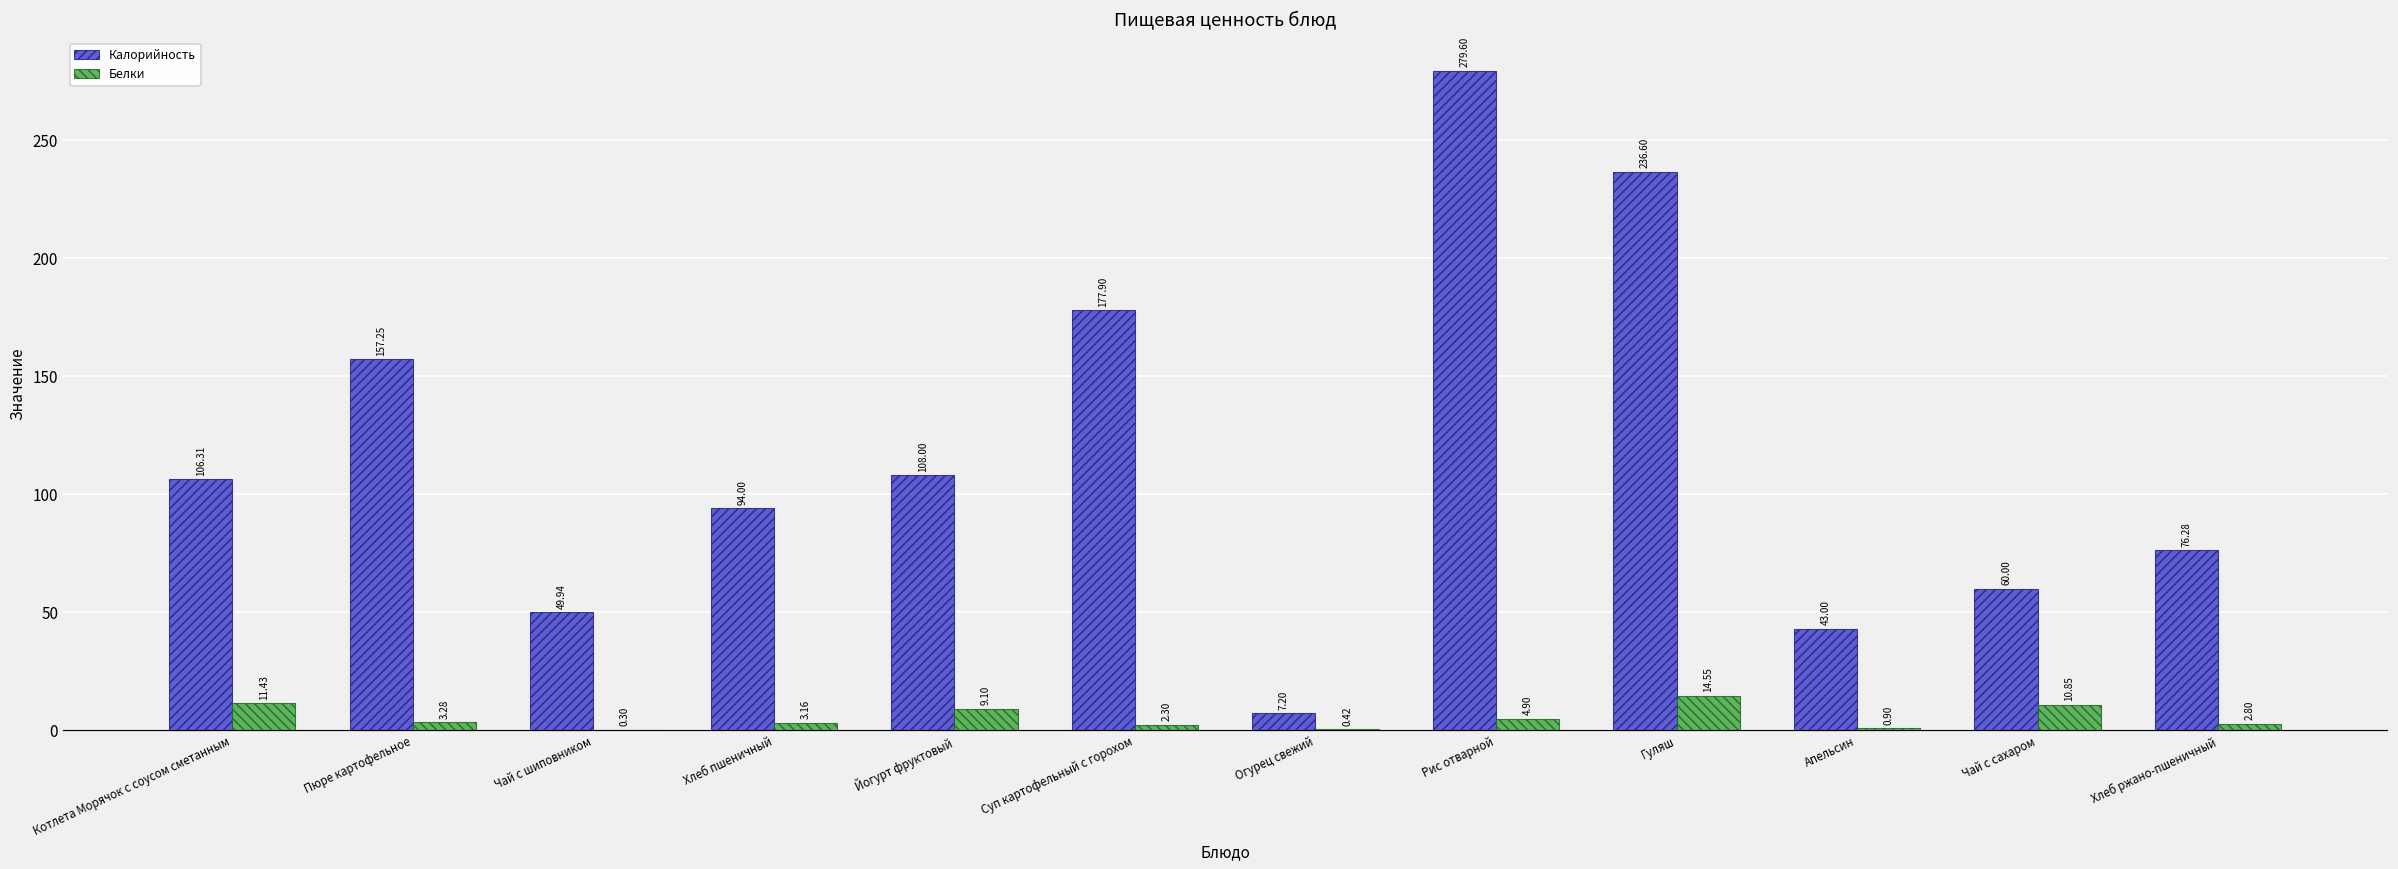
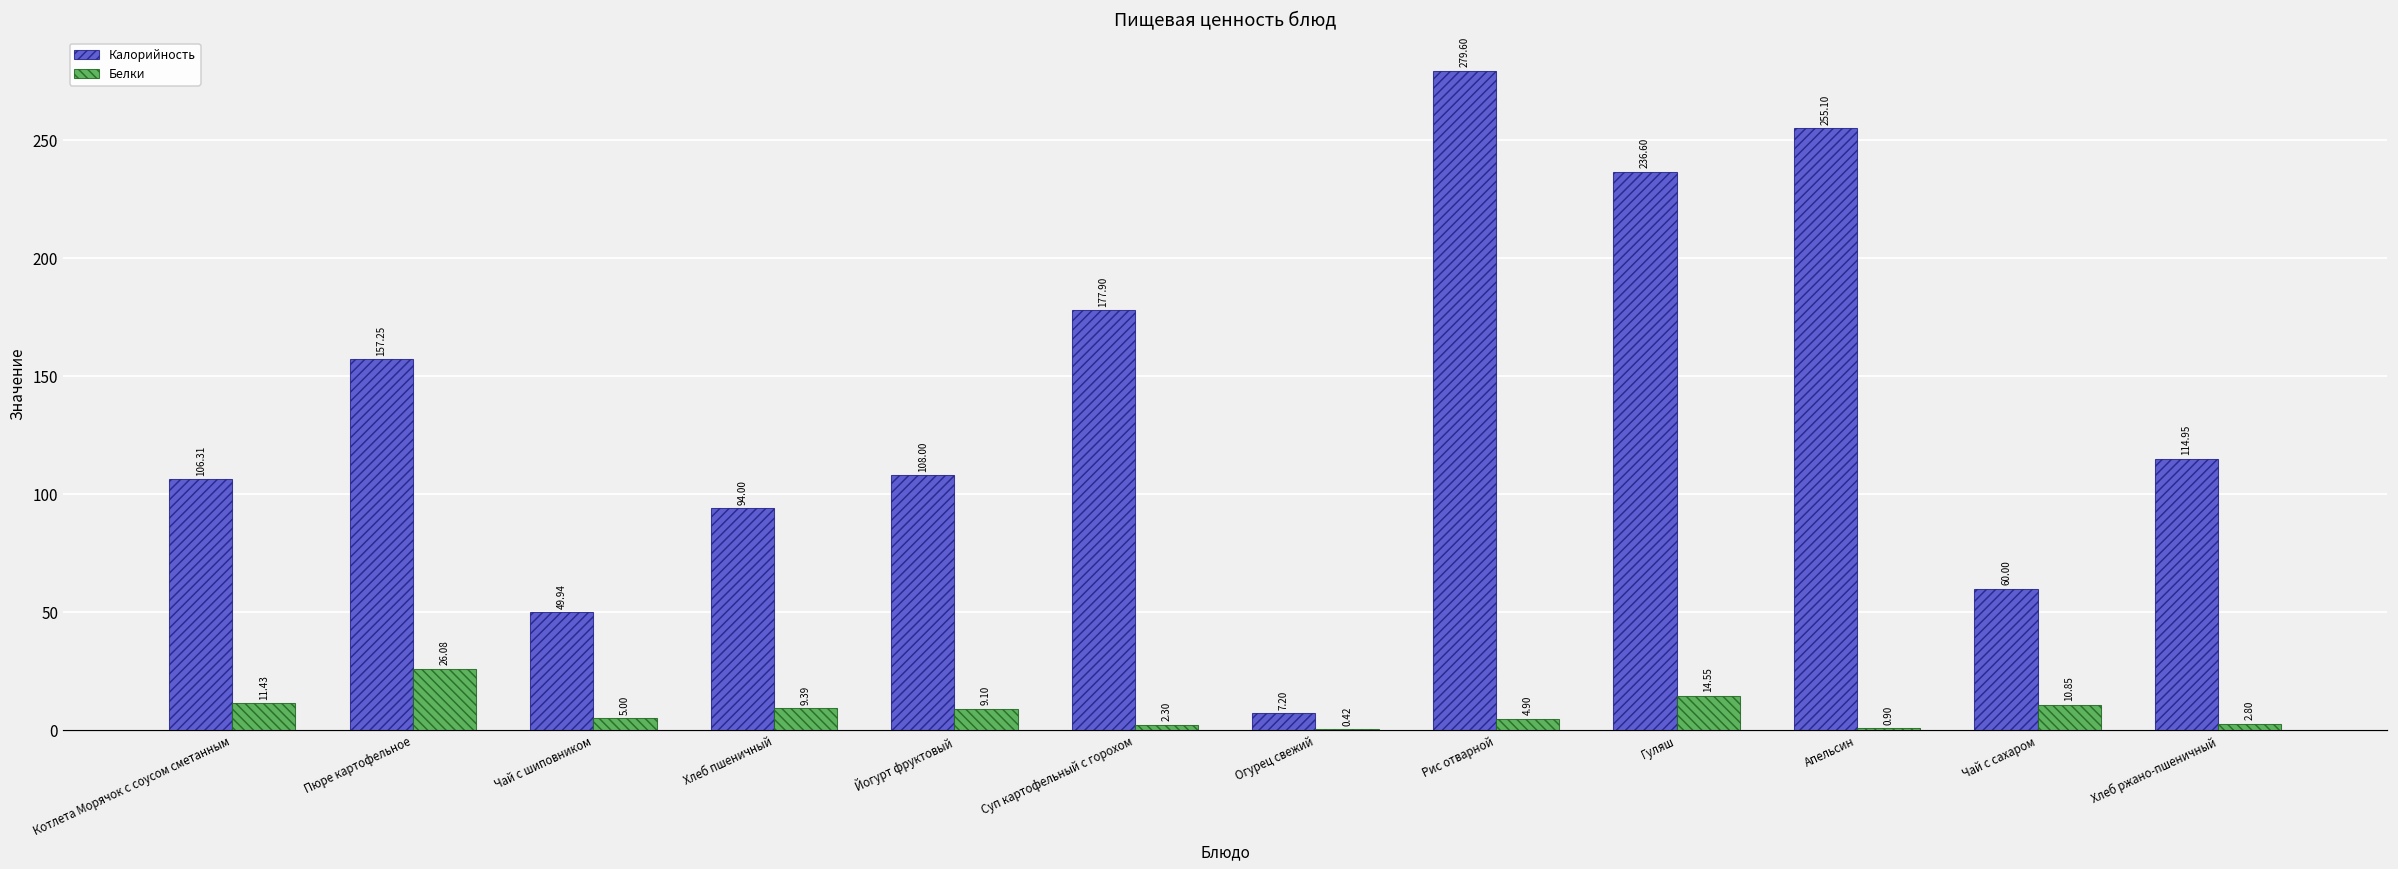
  {
    "Калорийность": {
      "Котлета Морячок с соусом сметанным": 106.31,
      "Пюре картофельное": 157.25,
      "Чай с шиповником": 49.94,
      "Хлеб пшеничный": 94.00,
      "Йогурт фруктовый": 108.00,
      "Суп картофельный с горохом": 177.90,
      "Огурец свежий": 7.20,
      "Рис отварной": 279.60,
      "Гуляш": 236.60,
-     "Апельсин": 43.00,
+     "Апельсин": 255.10,
      "Чай с сахаром": 60.00,
-     "Хлеб ржано-пшеничный": 76.28
+     "Хлеб ржано-пшеничный": 114.95
    },
    "Белки": {
      "Котлета Морячок с соусом сметанным": 11.43,
-     "Пюре картофельное": 3.28,
-     "Чай с шиповником": 0.30,
-     "Хлеб пшеничный": 3.16,
+     "Пюре картофельное": 26.08,
+     "Чай с шиповником": 5.00,
+     "Хлеб пшеничный": 9.39,
      "Йогурт фруктовый": 9.10,
      "Суп картофельный с горохом": 2.30,
      "Огурец свежий": 0.42,
      "Рис отварной": 4.90,
      "Гуляш": 14.55,
      "Апельсин": 0.90,
      "Чай с сахаром": 10.85,
      "Хлеб ржано-пшеничный": 2.80
    }
  }
